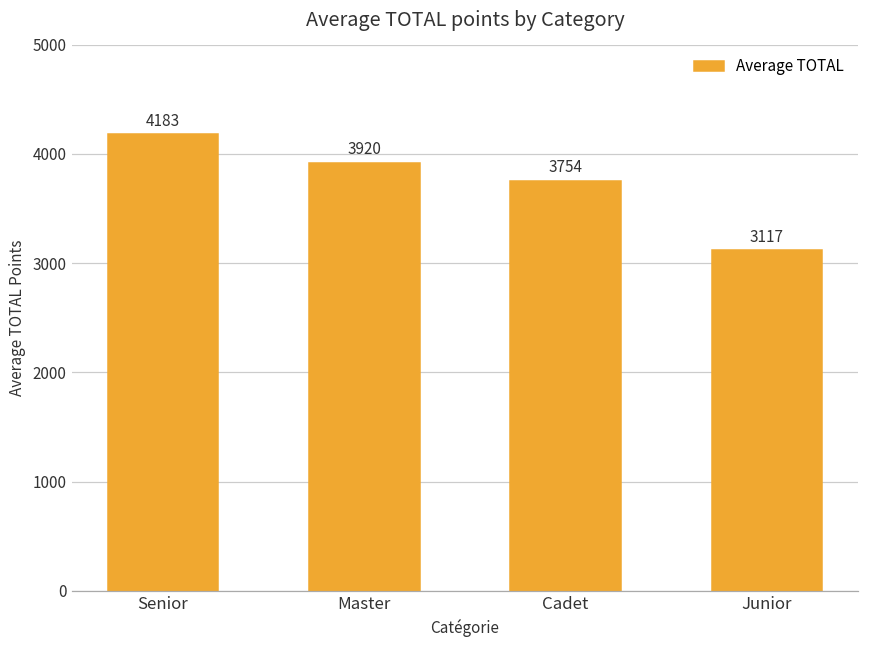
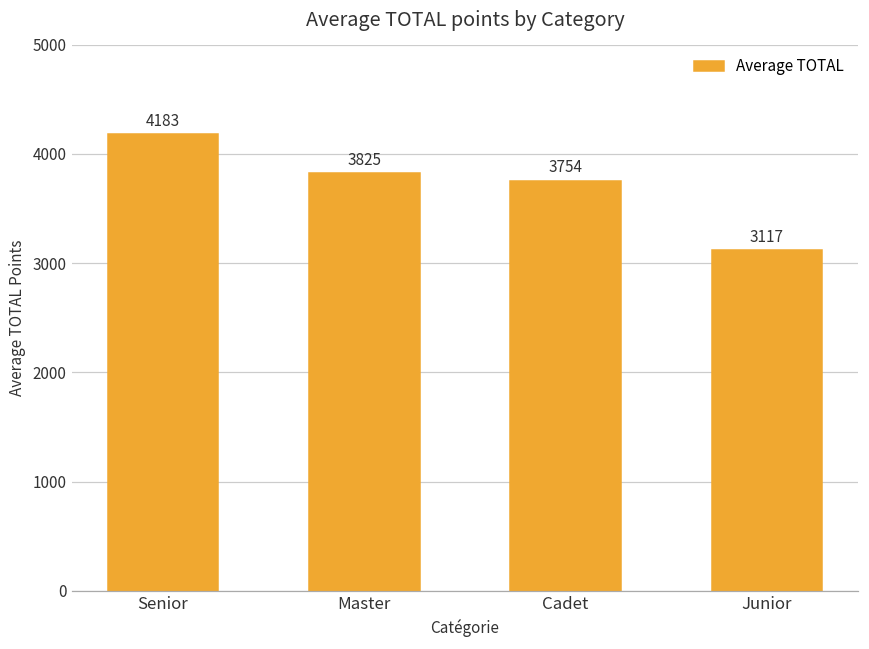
  {
    "Senior": 4183,
-   "Master": 3920,
+   "Master": 3825,
    "Cadet": 3754,
    "Junior": 3117
  }
